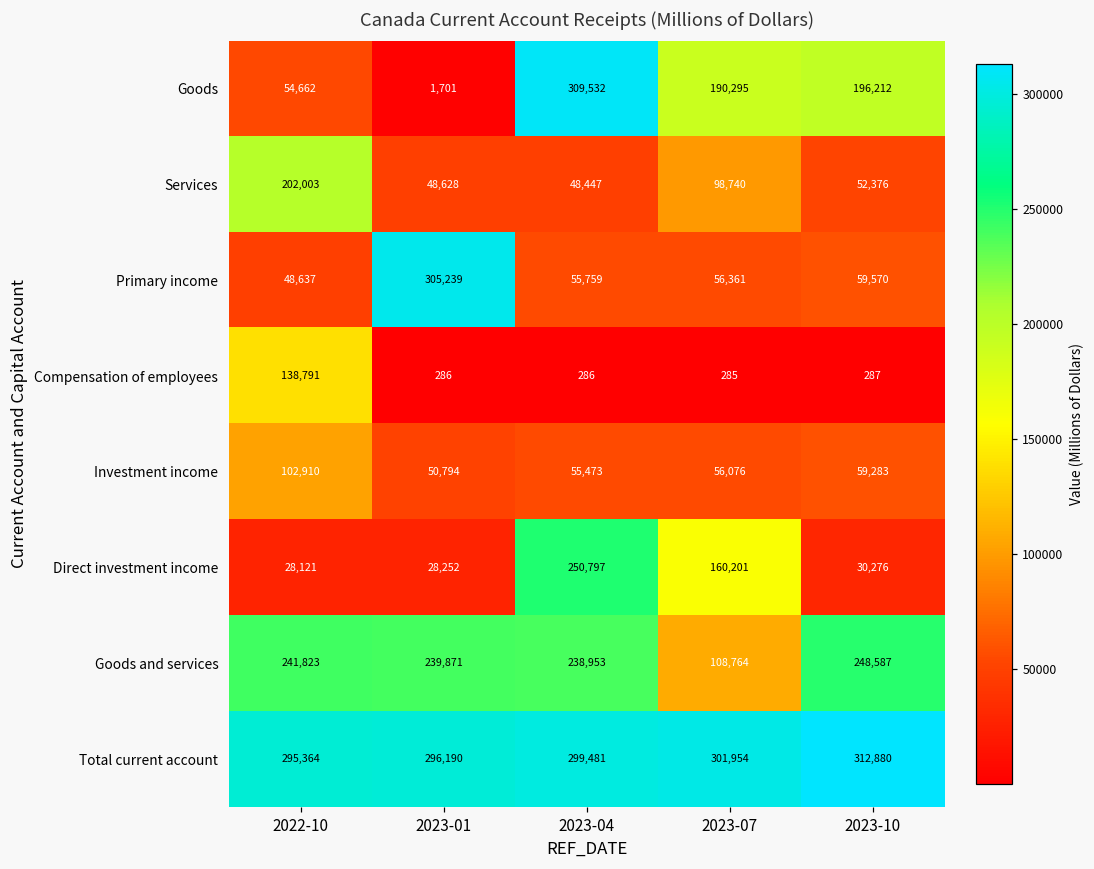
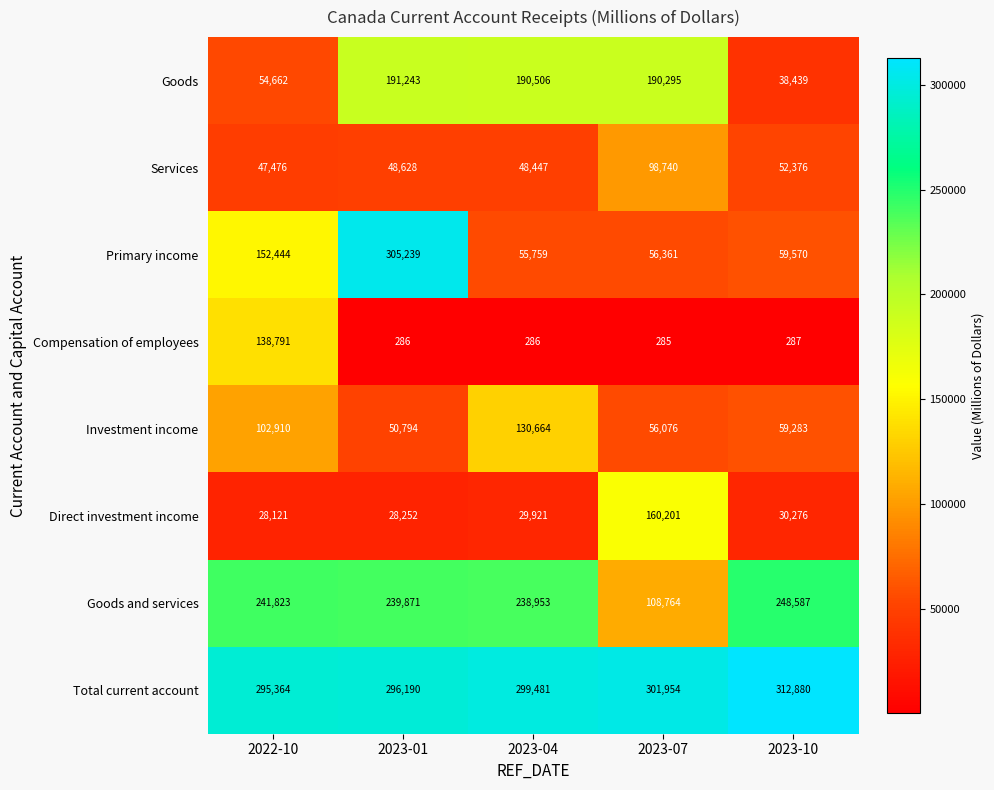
  {
    "Goods": {
      "2022-10": "54,662",
-     "2023-01": "1,701",
-     "2023-04": "309,532",
+     "2023-01": "191,243",
+     "2023-04": "190,506",
      "2023-07": "190,295",
-     "2023-10": "196,212"
+     "2023-10": "38,439"
    },
    "Services": {
-     "2022-10": "202,003",
+     "2022-10": "47,476",
      "2023-01": "48,628",
      "2023-04": "48,447",
      "2023-07": "98,740",
      "2023-10": "52,376"
    },
    "Primary income": {
-     "2022-10": "48,637",
+     "2022-10": "152,444",
      "2023-01": "305,239",
      "2023-04": "55,759",
      "2023-07": "56,361",
      "2023-10": "59,570"
    },
    "Compensation of employees": {
      "2022-10": "138,791",
      "2023-01": "286",
      "2023-04": "286",
      "2023-07": "285",
      "2023-10": "287"
    },
    "Investment income": {
      "2022-10": "102,910",
      "2023-01": "50,794",
-     "2023-04": "55,473",
+     "2023-04": "130,664",
      "2023-07": "56,076",
      "2023-10": "59,283"
    },
    "Direct investment income": {
      "2022-10": "28,121",
      "2023-01": "28,252",
-     "2023-04": "250,797",
+     "2023-04": "29,921",
      "2023-07": "160,201",
      "2023-10": "30,276"
    },
    "Goods and services": {
      "2022-10": "241,823",
      "2023-01": "239,871",
      "2023-04": "238,953",
      "2023-07": "108,764",
      "2023-10": "248,587"
    },
    "Total current account": {
      "2022-10": "295,364",
      "2023-01": "296,190",
      "2023-04": "299,481",
      "2023-07": "301,954",
      "2023-10": "312,880"
    }
  }
